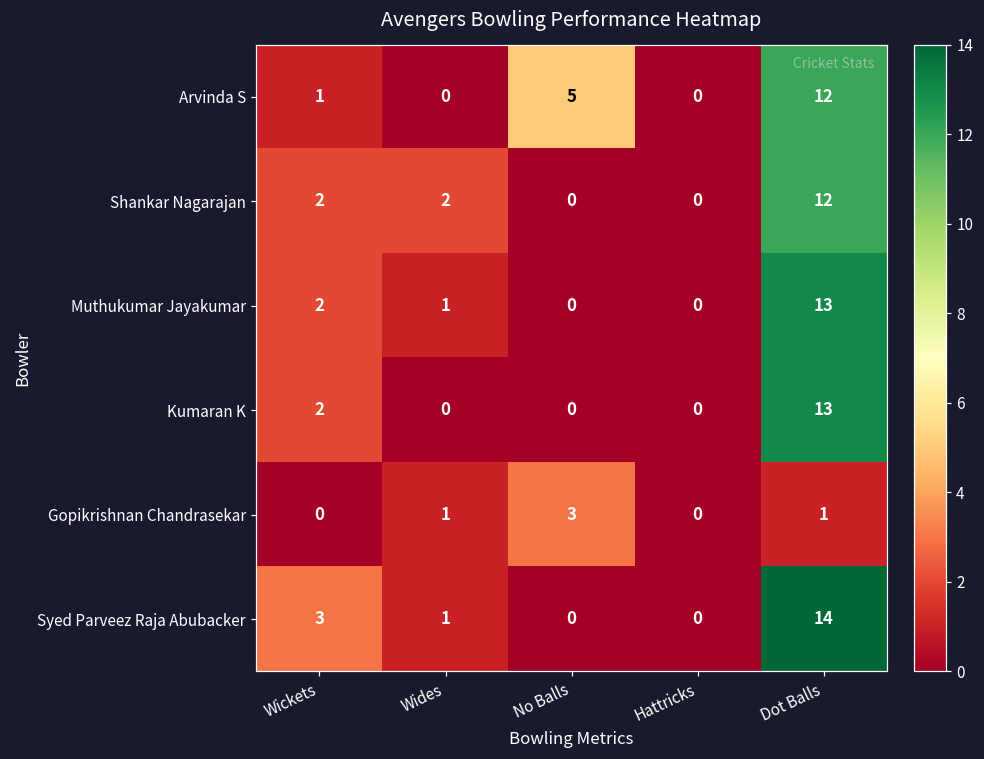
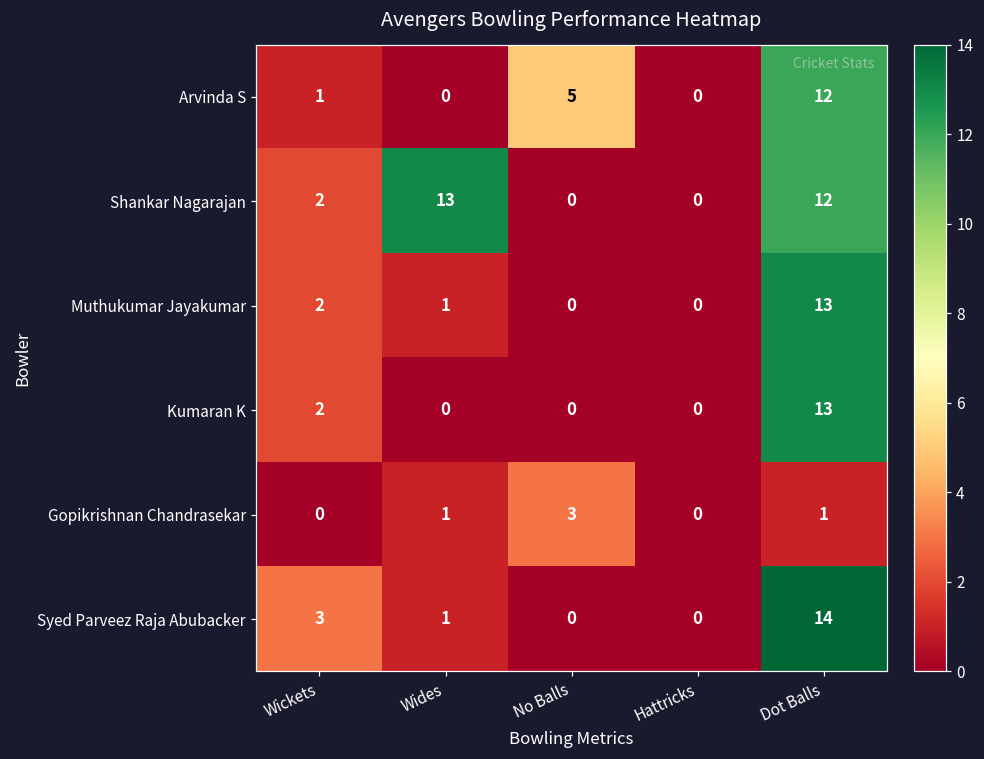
  {
    "Arvinda S": {
      "Wickets": 1,
      "Wides": 0,
      "No Balls": 5,
      "Hattricks": 0
    },
    "Shankar Nagarajan": {
      "Wickets": 2,
-     "Wides": 2,
+     "Wides": 13,
      "No Balls": 0,
      "Hattricks": 0,
      "Dot Balls": 12
    },
    "Muthukumar Jayakumar": {
      "Wickets": 2,
      "Wides": 1,
      "No Balls": 0,
      "Hattricks": 0,
      "Dot Balls": 13
    },
    "Kumaran K": {
      "Wickets": 2,
      "Wides": 0,
      "No Balls": 0,
      "Hattricks": 0,
      "Dot Balls": 13
    },
    "Gopikrishnan Chandrasekar": {
      "Wickets": 0,
      "Wides": 1,
      "No Balls": 3,
      "Hattricks": 0,
      "Dot Balls": 1
    },
    "Syed Parveez Raja Abubacker": {
      "Wickets": 3,
      "Wides": 1,
      "No Balls": 0,
      "Hattricks": 0,
      "Dot Balls": 14
    }
  }
